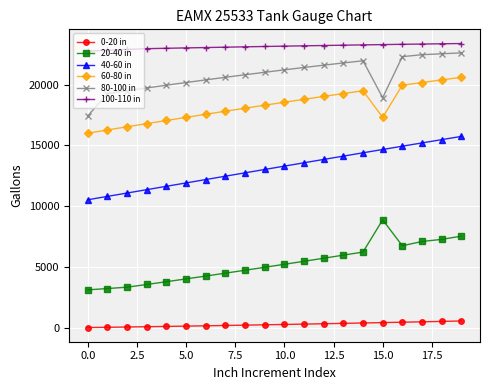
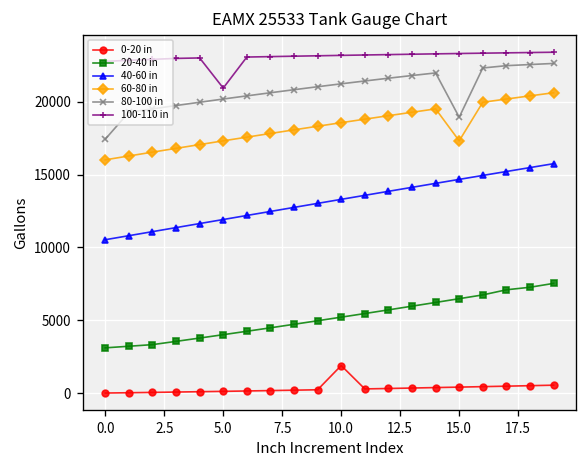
  {
    "0-20 in": {
      "0.0": 0,
      "5.0": 100,
-     "10.0": 300,
+     "10.0": 1900,
      "15.0": 400
    },
    "20-40 in": {
      "0.0": 3100,
      "5.0": 4000,
      "10.0": 5200,
-     "15.0": 8900
+     "15.0": 6500
    },
    "40-60 in": {
      "0.0": 10500,
      "5.0": 11900,
      "10.0": 13300,
      "15.0": 14700
    },
    "60-80 in": {
      "0.0": 16000,
      "5.0": 17300,
      "10.0": 18600,
      "15.0": 17300
    },
    "80-100 in": {
      "0.0": 17400,
      "5.0": 20200,
      "10.0": 21200,
      "15.0": 18900
    },
    "100-110 in": {
-     "5.0": 23000,
+     "5.0": 20900,
      "10.0": 23200,
      "15.0": 23300
    }
  }
